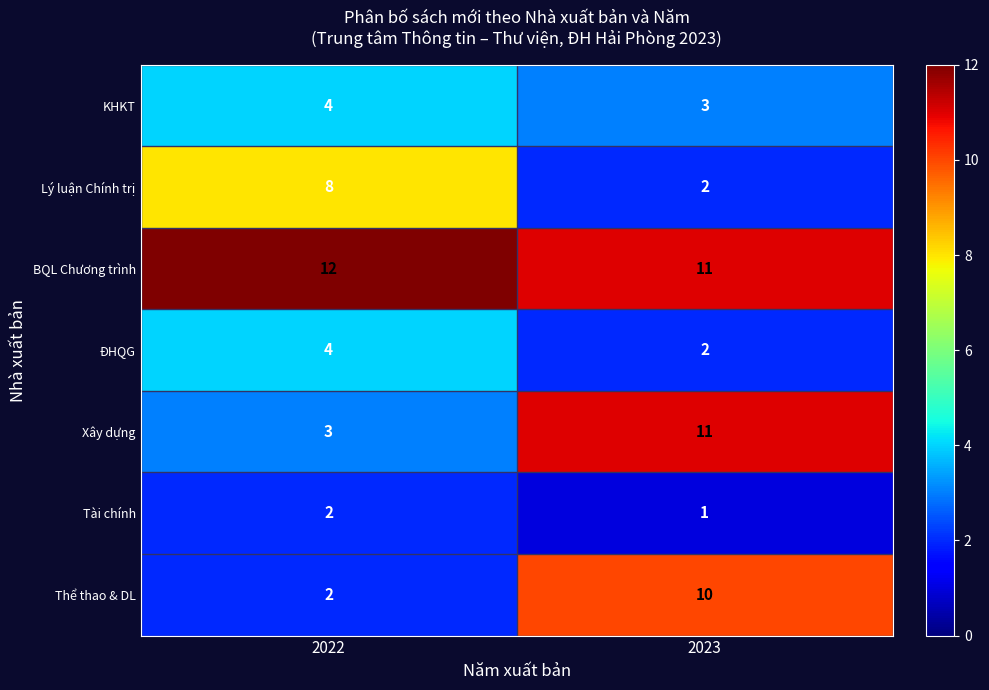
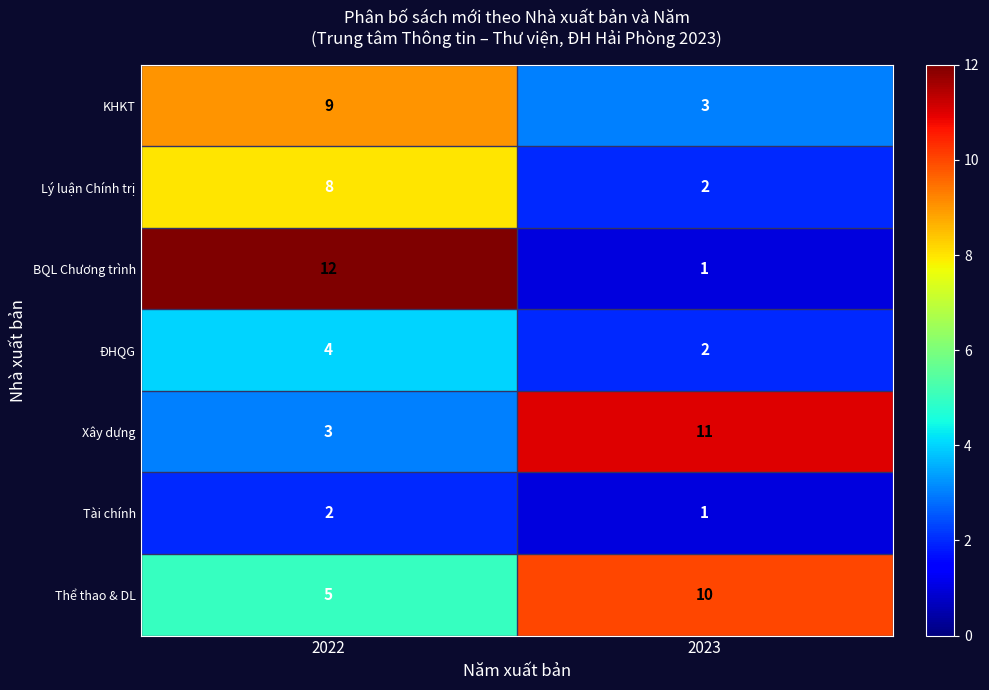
  {
    "KHKT": {
-     "2022": 4,
+     "2022": 9,
      "2023": 3
    },
    "Lý luận Chính trị": {
      "2022": 8,
      "2023": 2
    },
    "BQL Chương trình": {
      "2022": 12,
-     "2023": 11
+     "2023": 1
    },
    "ĐHQG": {
      "2022": 4,
      "2023": 2
    },
    "Xây dựng": {
      "2022": 3,
      "2023": 11
    },
    "Tài chính": {
      "2022": 2,
      "2023": 1
    },
    "Thể thao & DL": {
-     "2022": 2,
+     "2022": 5,
      "2023": 10
    }
  }
